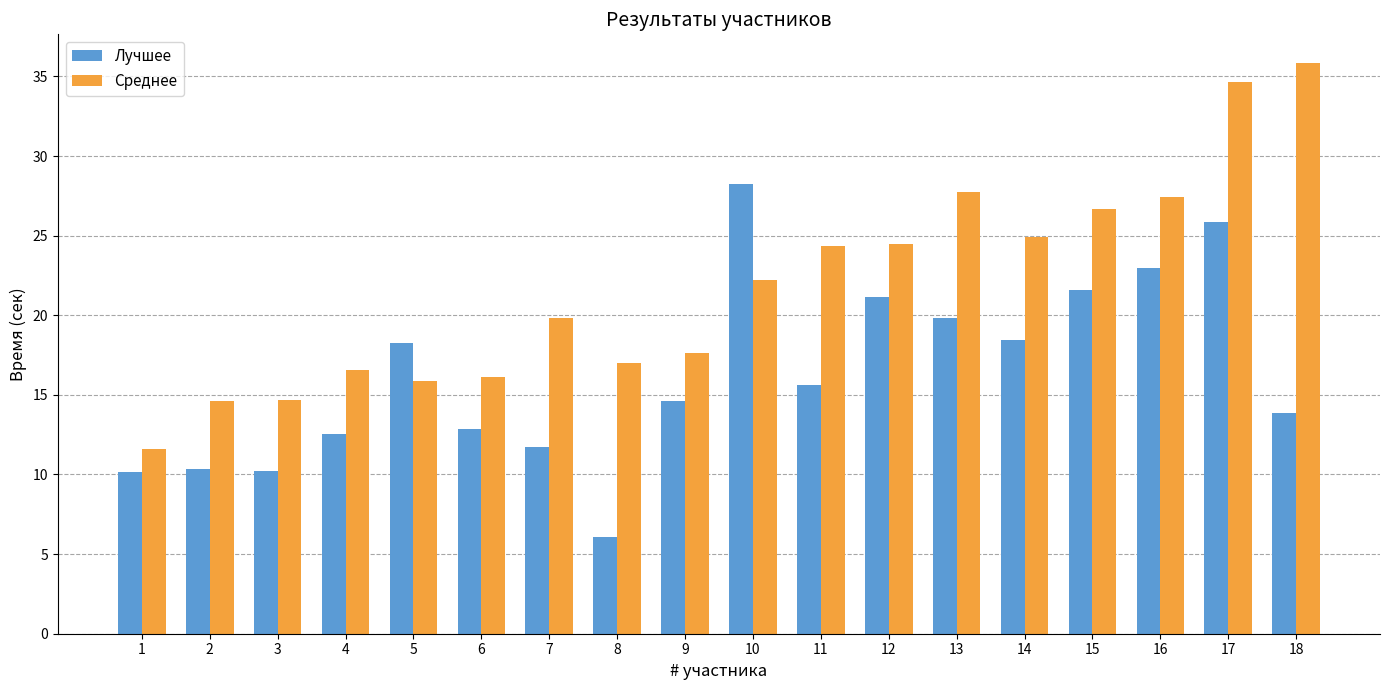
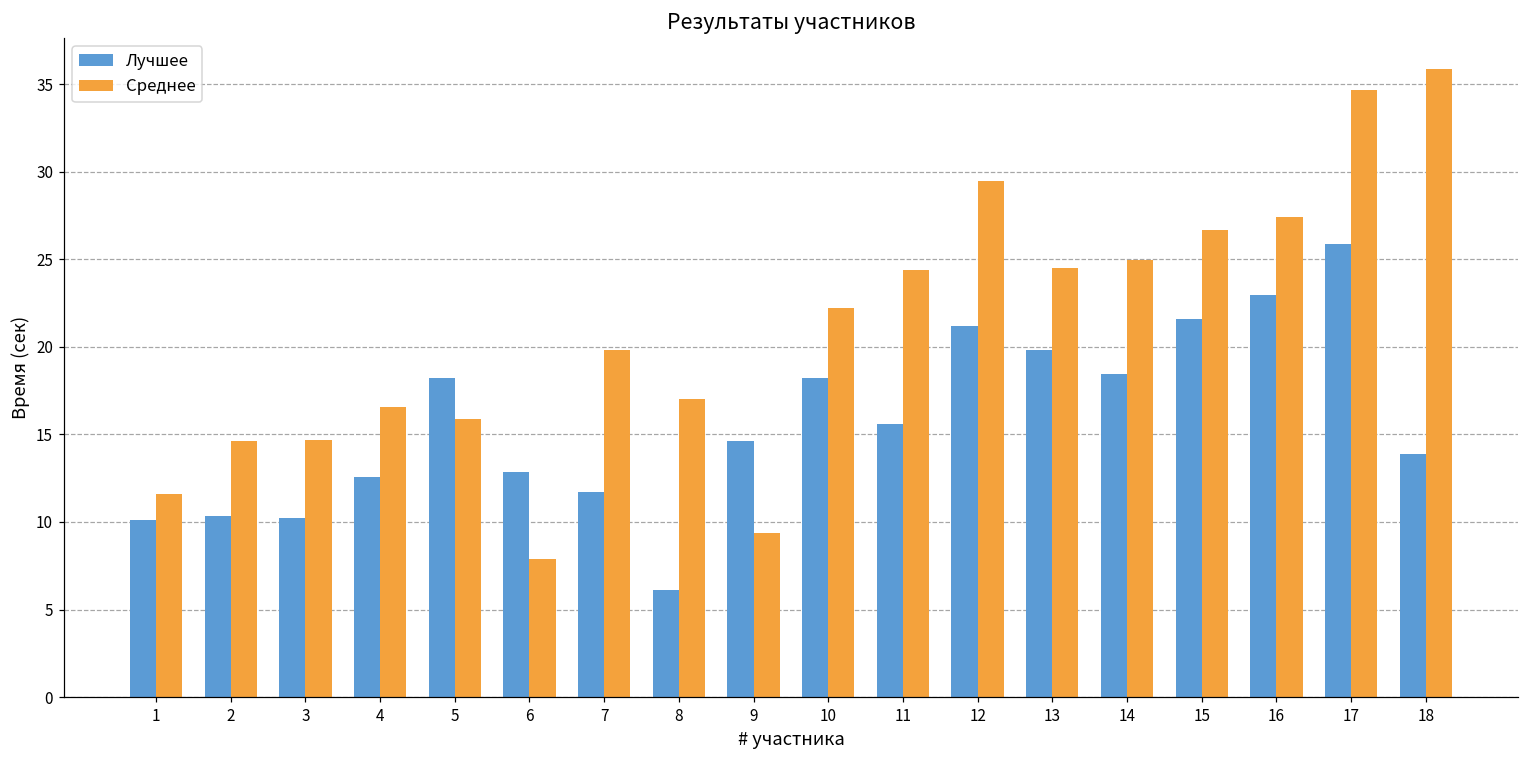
  {
    "Лучшее": {
      "1": 10.1,
      "2": 10.4,
      "3": 10.3,
      "4": 12.6,
      "5": 18.2,
      "6": 12.8,
      "7": 11.7,
      "8": 6.1,
      "9": 14.6,
-     "10": 28.2,
+     "10": 18.2,
      "11": 15.6,
      "12": 21.2,
      "13": 19.8,
      "14": 18.5,
      "15": 21.6,
      "16": 23.0,
      "17": 25.9,
      "18": 13.9
    },
    "Среднее": {
      "1": 11.6,
      "2": 14.6,
      "3": 14.7,
      "4": 16.6,
      "5": 15.9,
-     "6": 16.1,
+     "6": 7.9,
      "7": 19.8,
      "8": 17.0,
-     "9": 17.7,
+     "9": 9.4,
      "10": 22.2,
      "11": 24.4,
-     "12": 24.5,
-     "13": 27.7,
+     "12": 29.5,
+     "13": 24.5,
      "14": 24.9,
      "15": 26.7,
      "16": 27.4,
      "17": 34.7,
      "18": 35.9
    }
  }
